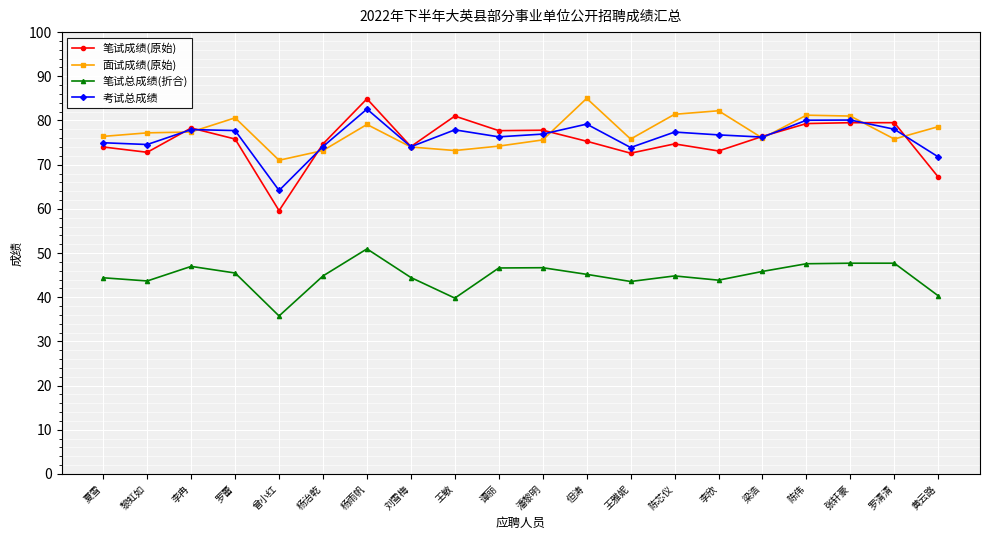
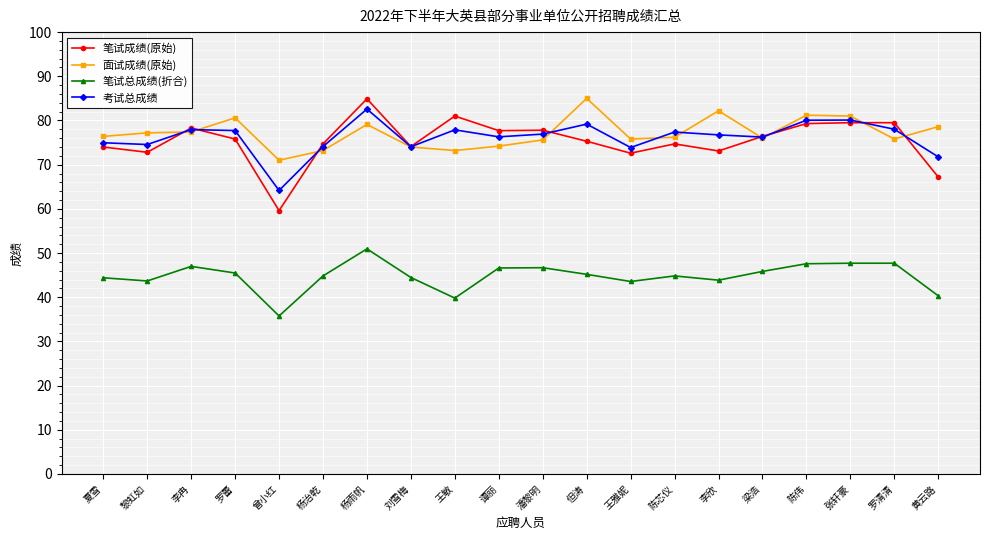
  {
    "笔试成绩(原始)": {
      "夏雪": 74,
      "黎虹如": 73,
      "罗蕾": 76,
      "曾小红": 60,
      "杨治乾": 75,
      "杨雨帆": 85,
      "王敏": 81,
      "谭丽": 78,
      "潘黎明": 78,
      "但涛": 75,
      "王雅妮": 73,
      "陈芯仪": 75,
      "李欣": 73,
      "陈伟": 79,
      "张轩豪": 80,
      "罗清清": 80,
      "黄云路": 67
    },
    "面试成绩(原始)": {
      "夏雪": 76,
      "黎虹如": 77,
      "罗蕾": 81,
      "曾小红": 71,
      "杨治乾": 73,
      "杨雨帆": 79,
      "王敏": 73,
      "谭丽": 74,
      "潘黎明": 76,
      "但涛": 85,
      "王雅妮": 76,
-     "陈芯仪": 81,
+     "陈芯仪": 76,
      "李欣": 82,
      "陈伟": 81,
      "张轩豪": 81,
      "罗清清": 76,
      "黄云路": 79
    },
    "笔试总成绩(折合)": {
      "夏雪": 44,
      "黎虹如": 44,
      "李冉": 47,
      "罗蕾": 45,
      "曾小红": 36,
      "杨治乾": 45,
      "杨雨帆": 51,
      "刘雪梅": 44,
      "王敏": 40,
      "谭丽": 47,
      "潘黎明": 47,
      "但涛": 45,
      "王雅妮": 44,
      "陈芯仪": 45,
      "李欣": 44,
      "梁浩": 46,
      "陈伟": 48,
      "张轩豪": 48,
      "罗清清": 48,
      "黄云路": 40
    },
    "考试总成绩": {
      "夏雪": 75,
      "黎虹如": 75,
      "罗蕾": 78,
      "曾小红": 64,
      "杨治乾": 74,
      "杨雨帆": 83,
      "王敏": 78,
      "谭丽": 76,
      "潘黎明": 77,
      "但涛": 79,
      "王雅妮": 74,
      "陈芯仪": 77,
      "李欣": 77,
      "陈伟": 80,
      "张轩豪": 80,
      "罗清清": 78,
      "黄云路": 72
    }
  }
